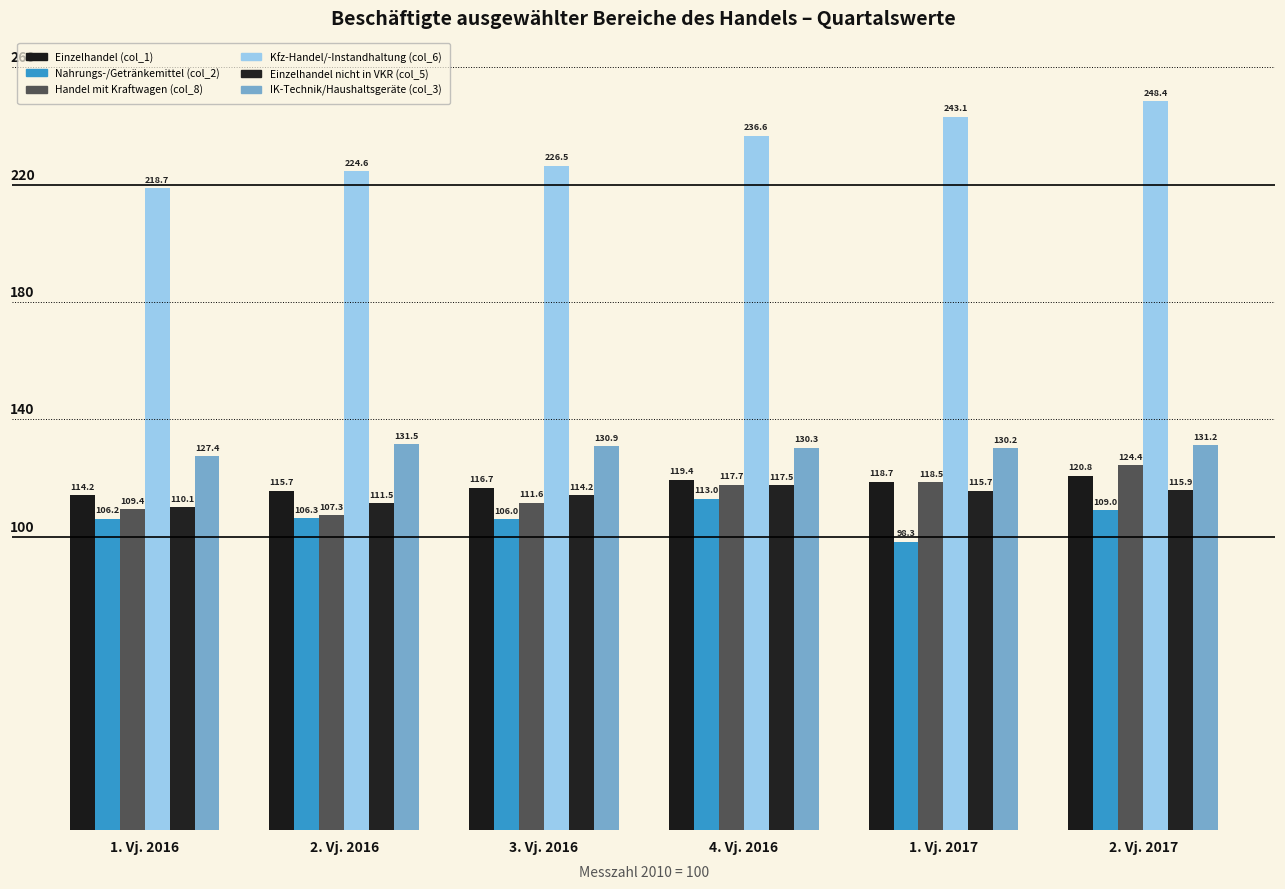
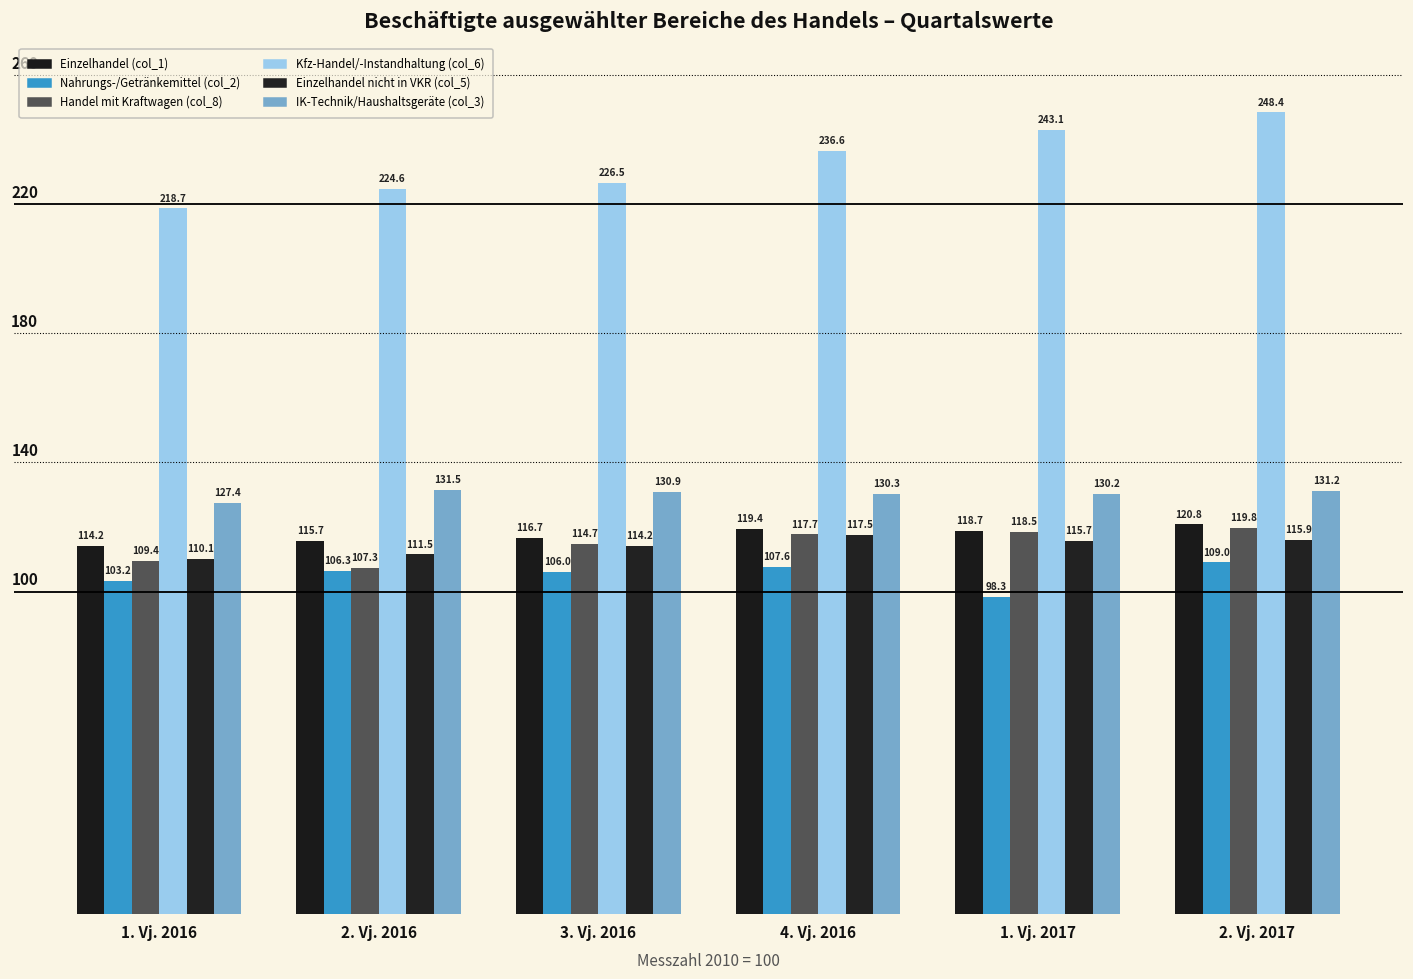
  {
    "Nahrungs-/Getränkemittel (col_2)": {
-     "1. Vj. 2016": 106.2,
+     "1. Vj. 2016": 103.2,
      "2. Vj. 2016": 106.3,
      "3. Vj. 2016": 106.0,
-     "4. Vj. 2016": 113.0,
+     "4. Vj. 2016": 107.6,
      "1. Vj. 2017": 98.3,
      "2. Vj. 2017": 109.0
    },
    "Handel mit Kraftwagen (col_8)": {
      "1. Vj. 2016": 109.4,
      "2. Vj. 2016": 107.3,
-     "3. Vj. 2016": 111.6,
+     "3. Vj. 2016": 114.7,
      "4. Vj. 2016": 117.7,
      "1. Vj. 2017": 118.5,
-     "2. Vj. 2017": 124.4
+     "2. Vj. 2017": 119.8
    }
  }
